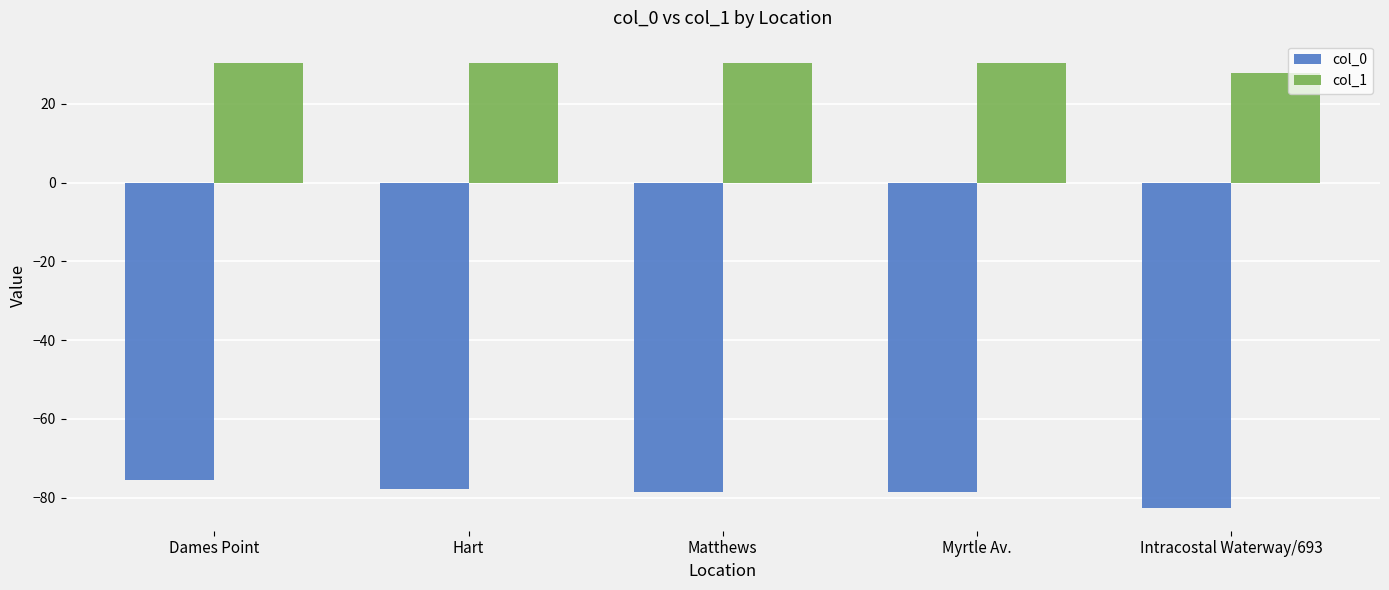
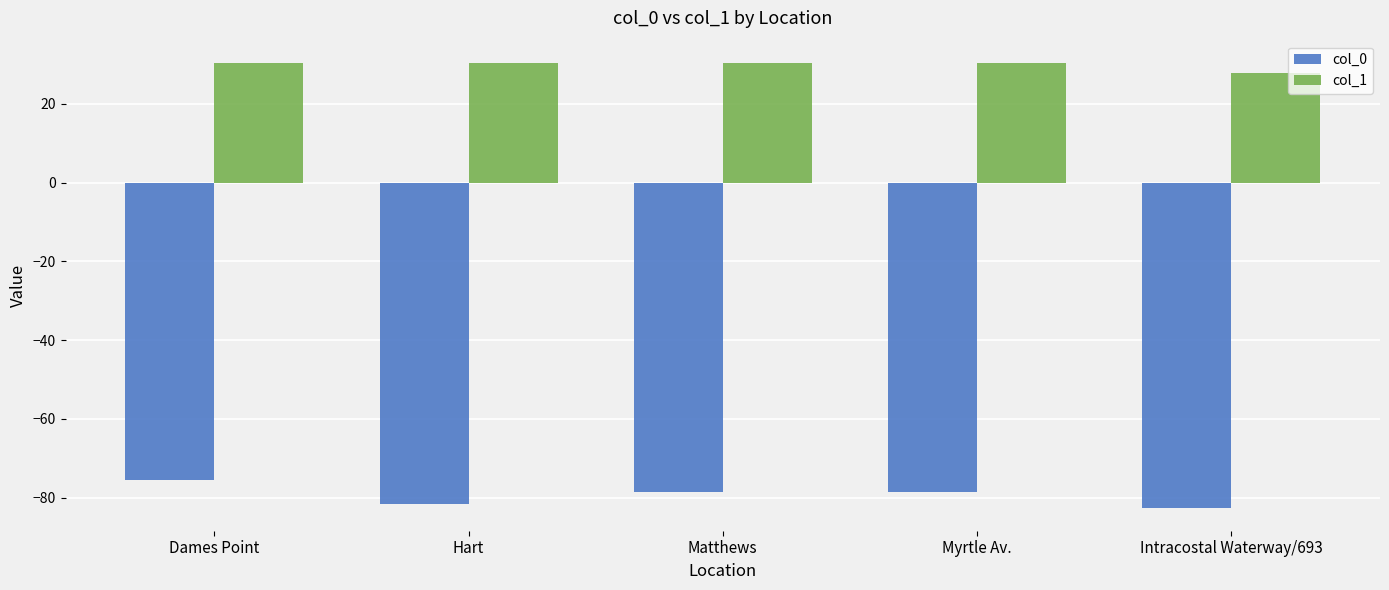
  {
    "col_0": {
      "Dames Point": -76,
-     "Hart": -78,
+     "Hart": -82,
      "Matthews": -78,
      "Myrtle Av.": -79,
      "Intracostal Waterway/693": -83
    },
    "col_1": {
      "Dames Point": 30,
      "Hart": 30,
      "Matthews": 30,
      "Myrtle Av.": 30,
      "Intracostal Waterway/693": 28
    }
  }
